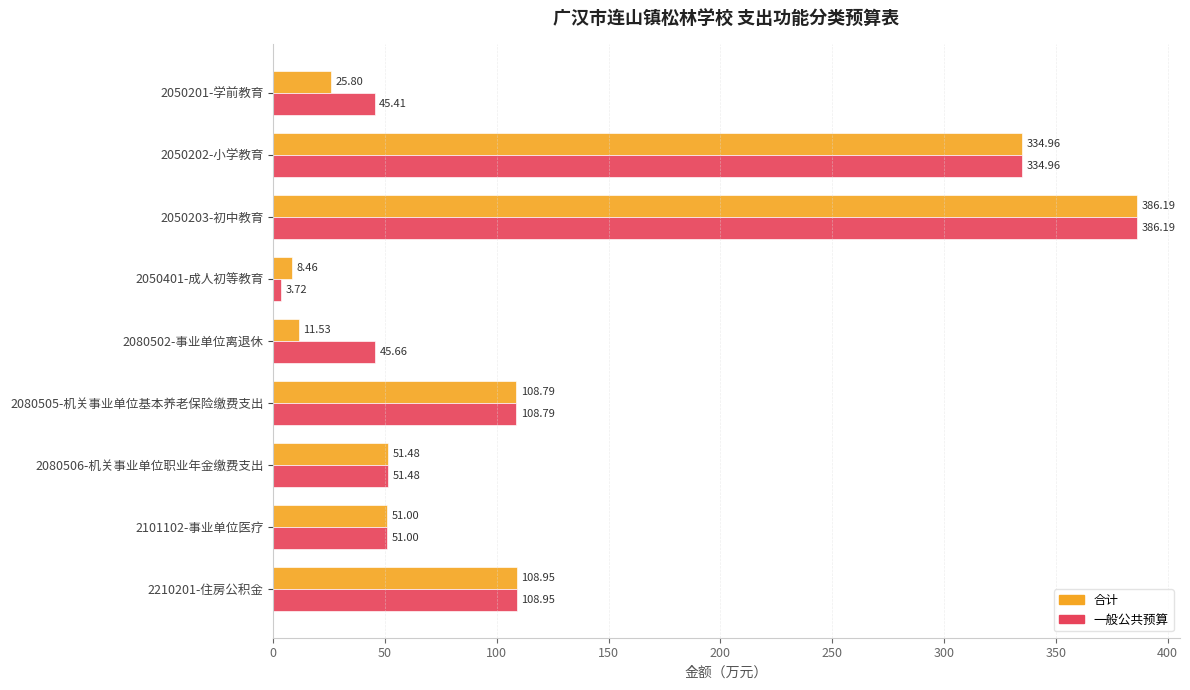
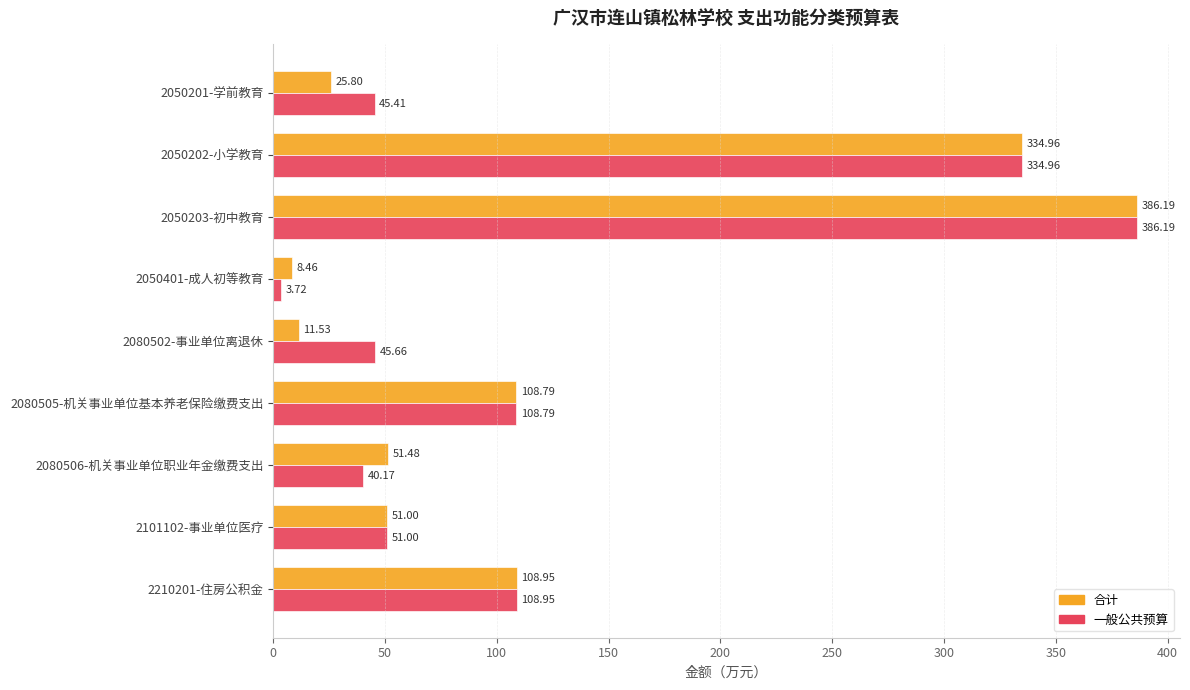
  {
    "合计": {
      "2050201-学前教育": 25.80,
      "2050202-小学教育": 334.96,
      "2050203-初中教育": 386.19,
      "2050401-成人初等教育": 8.46,
      "2080502-事业单位离退休": 11.53,
      "2080505-机关事业单位基本养老保险缴费支出": 108.79,
      "2080506-机关事业单位职业年金缴费支出": 51.48,
      "2101102-事业单位医疗": 51.00,
      "2210201-住房公积金": 108.95
    },
    "一般公共预算": {
      "2050201-学前教育": 45.41,
      "2050202-小学教育": 334.96,
      "2050203-初中教育": 386.19,
      "2050401-成人初等教育": 3.72,
      "2080502-事业单位离退休": 45.66,
      "2080505-机关事业单位基本养老保险缴费支出": 108.79,
-     "2080506-机关事业单位职业年金缴费支出": 51.48,
+     "2080506-机关事业单位职业年金缴费支出": 40.17,
      "2101102-事业单位医疗": 51.00,
      "2210201-住房公积金": 108.95
    }
  }
